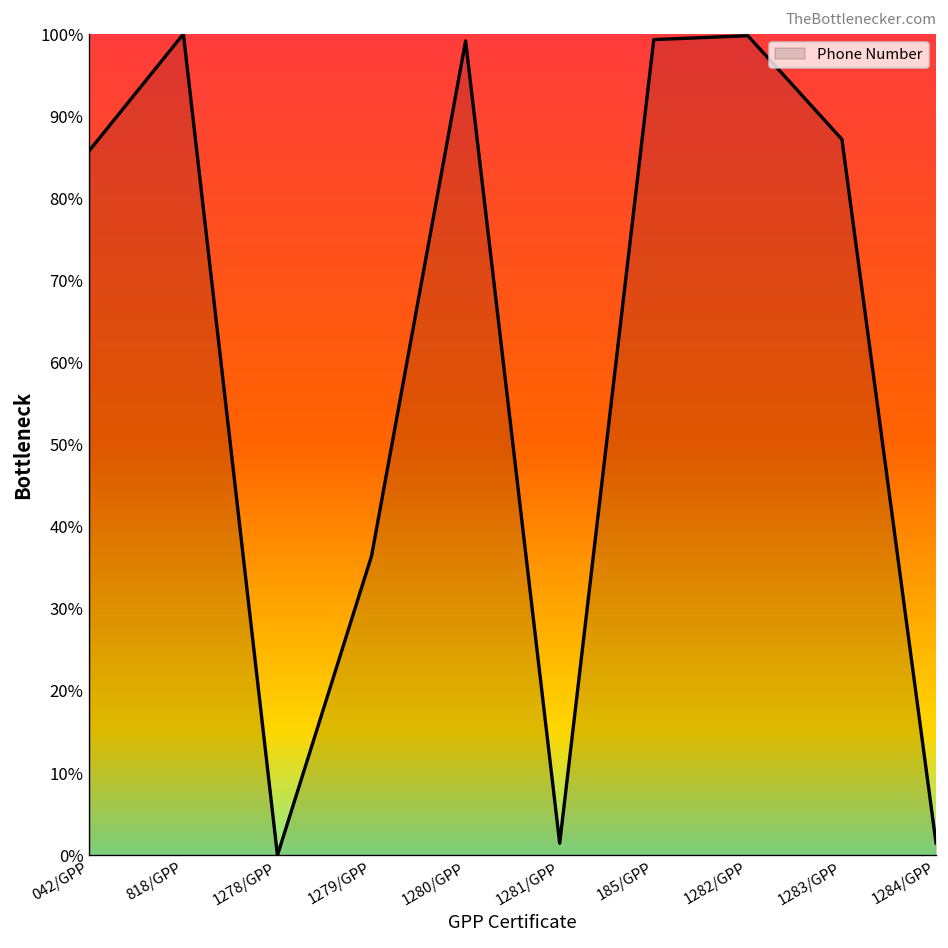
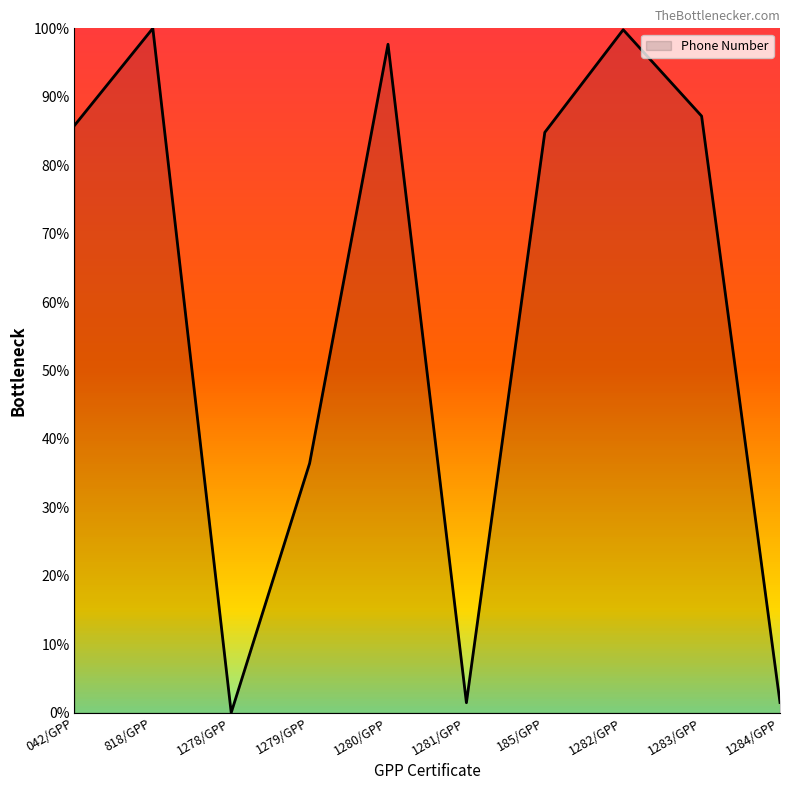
  {
    "042/GPP": "86%",
    "818/GPP": "100%",
    "1278/GPP": "0%",
    "1279/GPP": "36%",
-   "1280/GPP": "99%",
+   "1280/GPP": "98%",
    "1281/GPP": "1%",
-   "185/GPP": "99%",
+   "185/GPP": "85%",
    "1282/GPP": "100%",
    "1283/GPP": "87%",
    "1284/GPP": "1%"
  }
